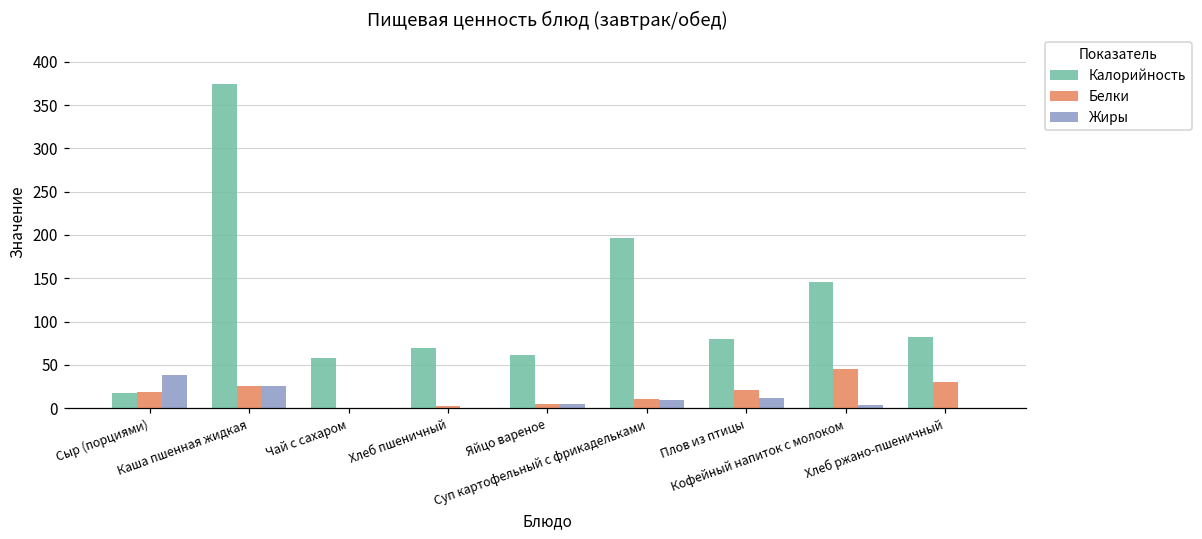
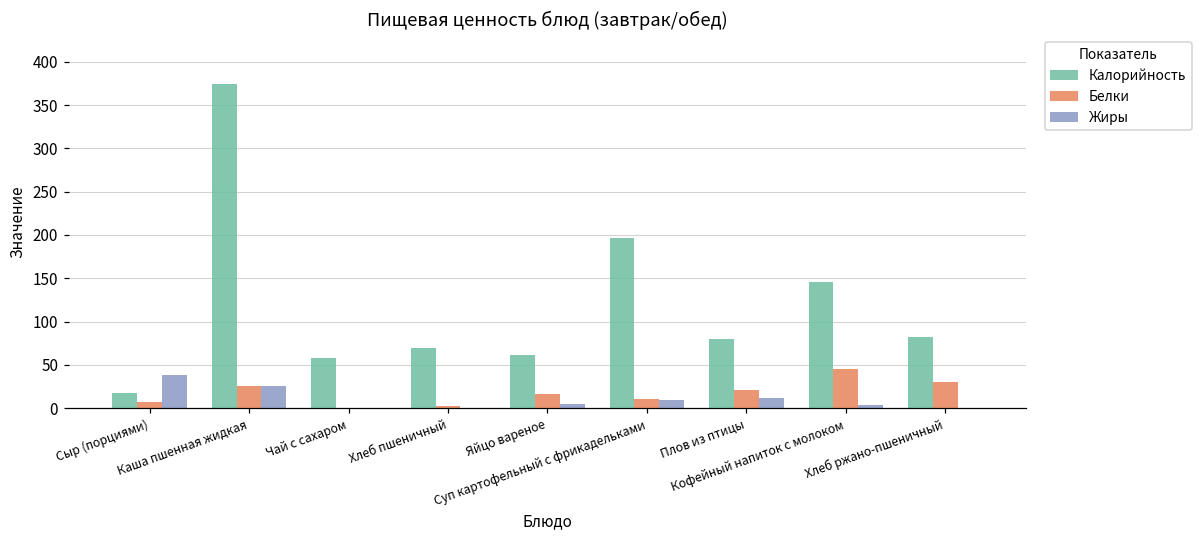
  {
    "Калорийность": {
      "Сыр (порциями)": 20,
      "Каша пшенная жидкая": 370,
      "Чай с сахаром": 60,
      "Хлеб пшеничный": 70,
      "Яйцо вареное": 60,
      "Суп картофельный с фрикадельками": 200,
      "Плов из птицы": 80,
      "Кофейный напиток с молоком": 150,
      "Хлеб ржано-пшеничный": 80
    },
    "Белки": {
-     "Сыр (порциями)": 20,
+     "Сыр (порциями)": 10,
      "Каша пшенная жидкая": 30,
      "Чай с сахаром": 0,
-     "Яйцо вареное": 0,
+     "Яйцо вареное": 20,
      "Суп картофельный с фрикадельками": 10,
      "Плов из птицы": 20,
      "Кофейный напиток с молоком": 40,
      "Хлеб ржано-пшеничный": 30
    },
    "Жиры": {
      "Сыр (порциями)": 40,
      "Каша пшенная жидкая": 30,
      "Чай с сахаром": 0,
      "Яйцо вареное": 0,
      "Суп картофельный с фрикадельками": 10,
      "Плов из птицы": 10
    }
  }
